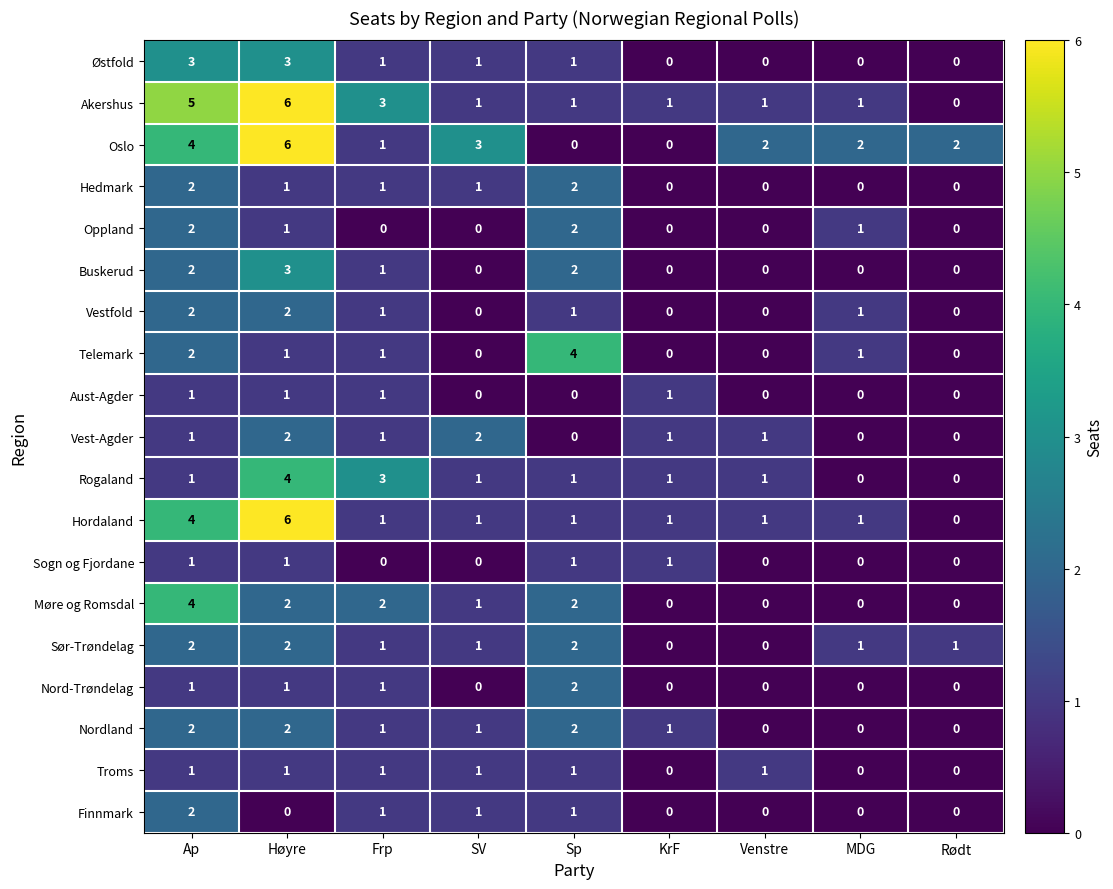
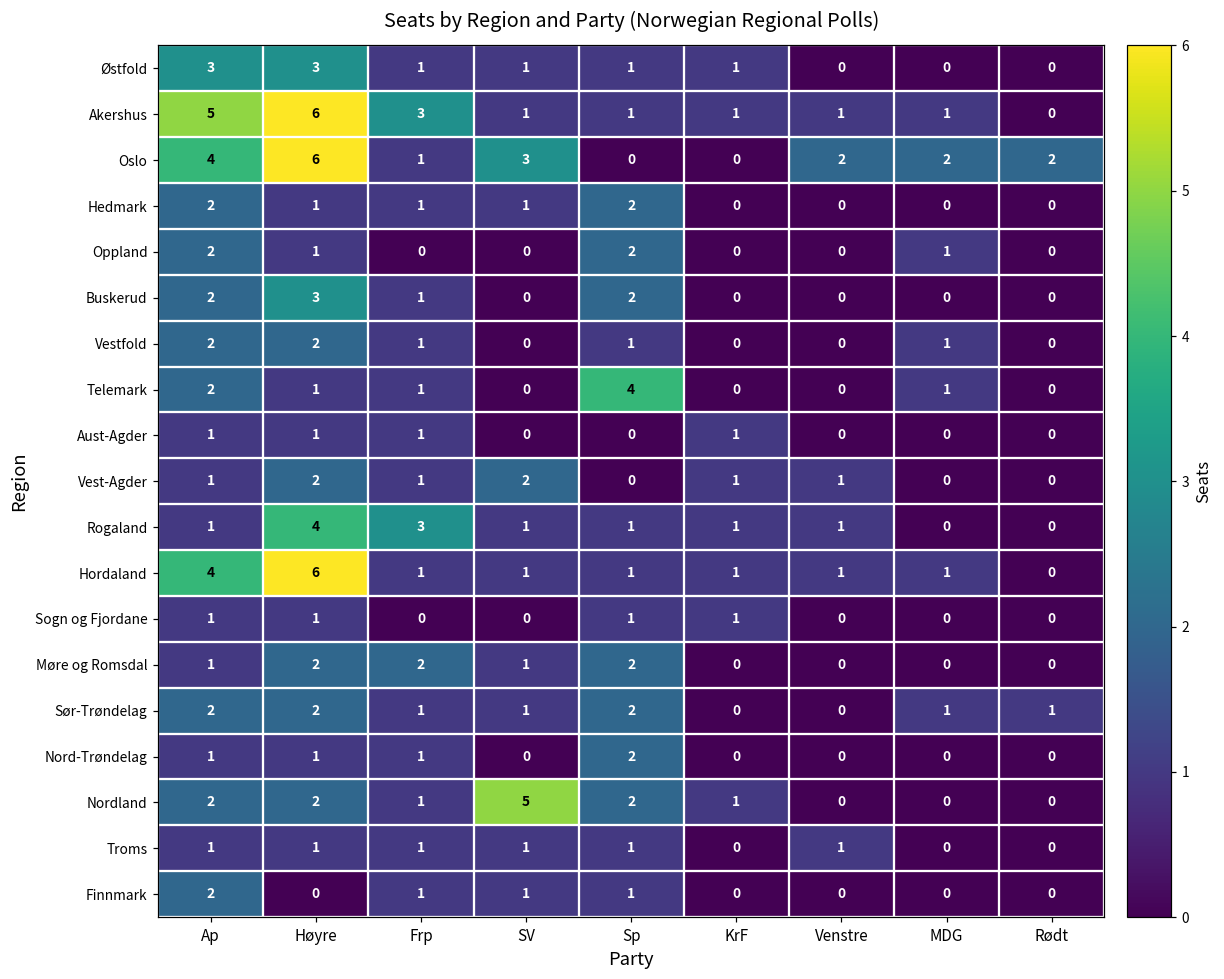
  {
    "Østfold": {
      "Ap": 3,
      "Høyre": 3,
      "Frp": 1,
      "SV": 1,
      "Sp": 1,
-     "KrF": 0,
+     "KrF": 1,
      "Venstre": 0,
      "MDG": 0,
      "Rødt": 0
    },
    "Akershus": {
      "Ap": 5,
      "Høyre": 6,
      "Frp": 3,
      "SV": 1,
      "Sp": 1,
      "KrF": 1,
      "Venstre": 1,
      "MDG": 1,
      "Rødt": 0
    },
    "Oslo": {
      "Ap": 4,
      "Høyre": 6,
      "Frp": 1,
      "SV": 3,
      "Sp": 0,
      "KrF": 0,
      "Venstre": 2,
      "MDG": 2,
      "Rødt": 2
    },
    "Hedmark": {
      "Ap": 2,
      "Høyre": 1,
      "Frp": 1,
      "SV": 1,
      "Sp": 2,
      "KrF": 0,
      "Venstre": 0,
      "MDG": 0,
      "Rødt": 0
    },
    "Oppland": {
      "Ap": 2,
      "Høyre": 1,
      "Frp": 0,
      "SV": 0,
      "Sp": 2,
      "KrF": 0,
      "Venstre": 0,
      "MDG": 1,
      "Rødt": 0
    },
    "Buskerud": {
      "Ap": 2,
      "Høyre": 3,
      "Frp": 1,
      "SV": 0,
      "Sp": 2,
      "KrF": 0,
      "Venstre": 0,
      "MDG": 0,
      "Rødt": 0
    },
    "Vestfold": {
      "Ap": 2,
      "Høyre": 2,
      "Frp": 1,
      "SV": 0,
      "Sp": 1,
      "KrF": 0,
      "Venstre": 0,
      "MDG": 1,
      "Rødt": 0
    },
    "Telemark": {
      "Ap": 2,
      "Høyre": 1,
      "Frp": 1,
      "SV": 0,
      "Sp": 4,
      "KrF": 0,
      "Venstre": 0,
      "MDG": 1,
      "Rødt": 0
    },
    "Aust-Agder": {
      "Ap": 1,
      "Høyre": 1,
      "Frp": 1,
      "SV": 0,
      "Sp": 0,
      "KrF": 1,
      "Venstre": 0,
      "MDG": 0,
      "Rødt": 0
    },
    "Vest-Agder": {
      "Ap": 1,
      "Høyre": 2,
      "Frp": 1,
      "SV": 2,
      "Sp": 0,
      "KrF": 1,
      "Venstre": 1,
      "MDG": 0,
      "Rødt": 0
    },
    "Rogaland": {
      "Ap": 1,
      "Høyre": 4,
      "Frp": 3,
      "SV": 1,
      "Sp": 1,
      "KrF": 1,
      "Venstre": 1,
      "MDG": 0,
      "Rødt": 0
    },
    "Hordaland": {
      "Ap": 4,
      "Høyre": 6,
      "Frp": 1,
      "SV": 1,
      "Sp": 1,
      "KrF": 1,
      "Venstre": 1,
      "MDG": 1,
      "Rødt": 0
    },
    "Sogn og Fjordane": {
      "Ap": 1,
      "Høyre": 1,
      "Frp": 0,
      "SV": 0,
      "Sp": 1,
      "KrF": 1,
      "Venstre": 0,
      "MDG": 0,
      "Rødt": 0
    },
    "Møre og Romsdal": {
-     "Ap": 4,
+     "Ap": 1,
      "Høyre": 2,
      "Frp": 2,
      "SV": 1,
      "Sp": 2,
      "KrF": 0,
      "Venstre": 0,
      "MDG": 0,
      "Rødt": 0
    },
    "Sør-Trøndelag": {
      "Ap": 2,
      "Høyre": 2,
      "Frp": 1,
      "SV": 1,
      "Sp": 2,
      "KrF": 0,
      "Venstre": 0,
      "MDG": 1,
      "Rødt": 1
    },
    "Nord-Trøndelag": {
      "Ap": 1,
      "Høyre": 1,
      "Frp": 1,
      "SV": 0,
      "Sp": 2,
      "KrF": 0,
      "Venstre": 0,
      "MDG": 0,
      "Rødt": 0
    },
    "Nordland": {
      "Ap": 2,
      "Høyre": 2,
      "Frp": 1,
-     "SV": 1,
+     "SV": 5,
      "Sp": 2,
      "KrF": 1,
      "Venstre": 0,
      "MDG": 0,
      "Rødt": 0
    },
    "Troms": {
      "Ap": 1,
      "Høyre": 1,
      "Frp": 1,
      "SV": 1,
      "Sp": 1,
      "KrF": 0,
      "Venstre": 1,
      "MDG": 0,
      "Rødt": 0
    },
    "Finnmark": {
      "Ap": 2,
      "Høyre": 0,
      "Frp": 1,
      "SV": 1,
      "Sp": 1,
      "KrF": 0,
      "Venstre": 0,
      "MDG": 0,
      "Rødt": 0
    }
  }
